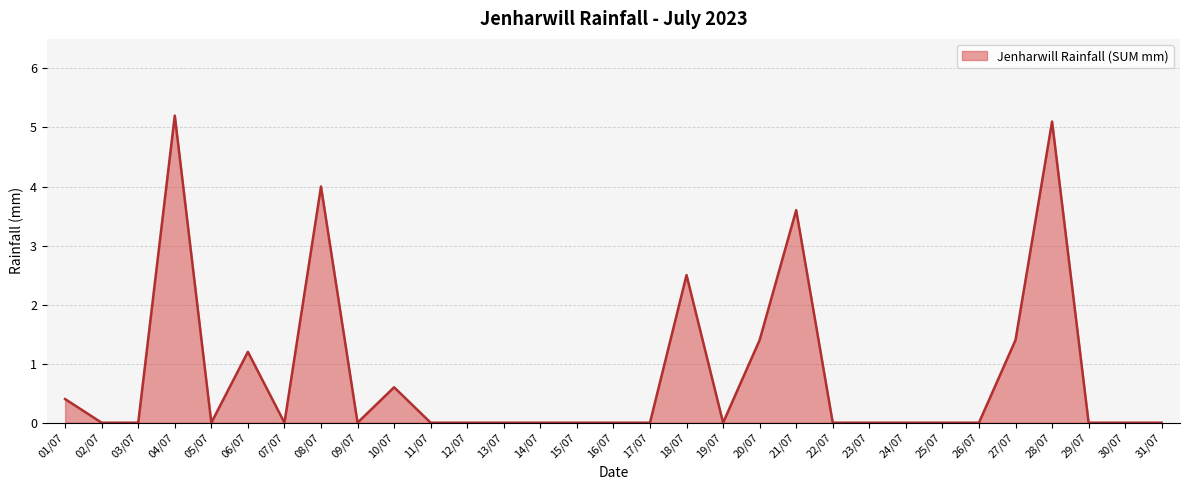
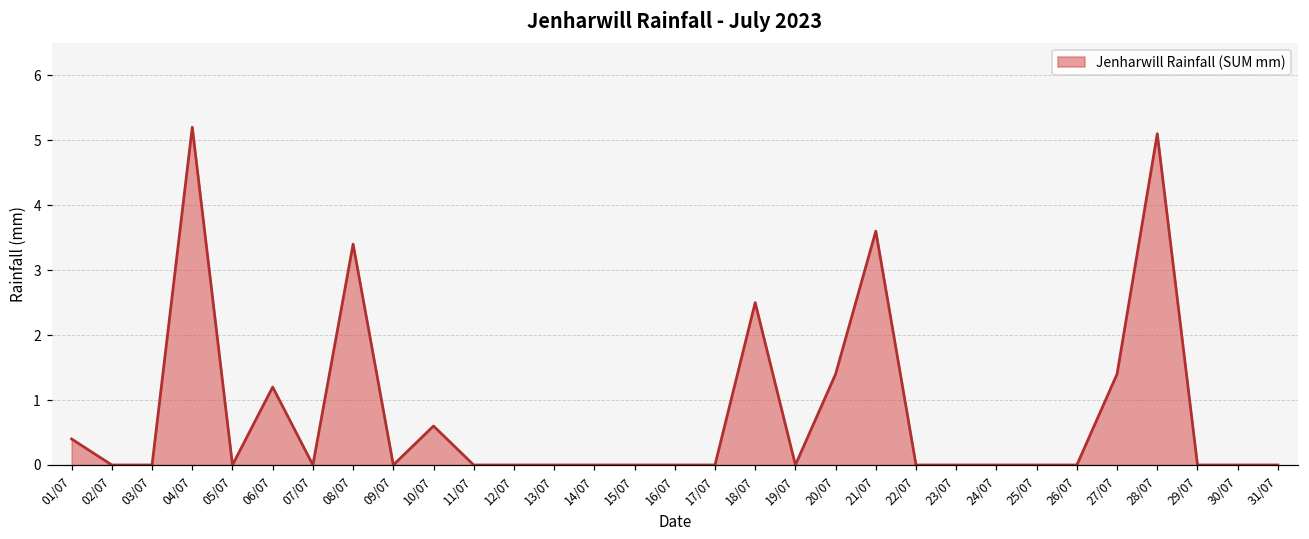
  {
    "01/07": 0.4,
    "02/07": 0.0,
    "03/07": 0.0,
    "04/07": 5.2,
    "05/07": 0.0,
    "06/07": 1.2,
    "07/07": 0.0,
-   "08/07": 4.0,
+   "08/07": 3.4,
    "09/07": 0.0,
    "10/07": 0.6,
    "11/07": 0.0,
    "12/07": 0.0,
    "13/07": 0.0,
    "14/07": 0.0,
    "15/07": 0.0,
    "16/07": 0.0,
    "17/07": 0.0,
    "18/07": 2.5,
    "19/07": 0.0,
    "20/07": 1.4,
    "21/07": 3.6,
    "22/07": 0.0,
    "23/07": 0.0,
    "24/07": 0.0,
    "25/07": 0.0,
    "26/07": 0.0,
    "27/07": 1.4,
    "28/07": 5.1,
    "29/07": 0.0,
    "30/07": 0.0,
    "31/07": 0.0
  }
